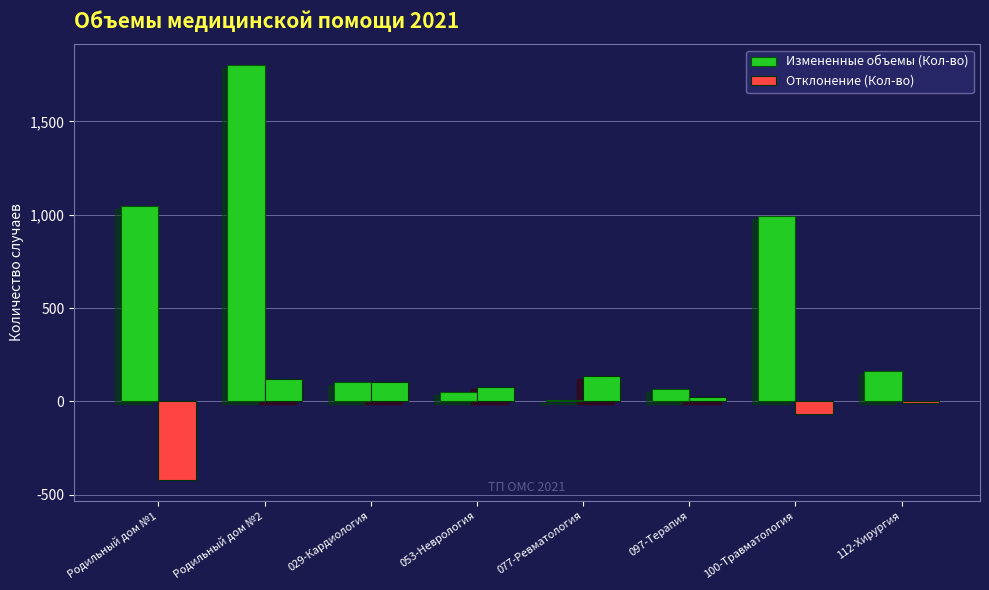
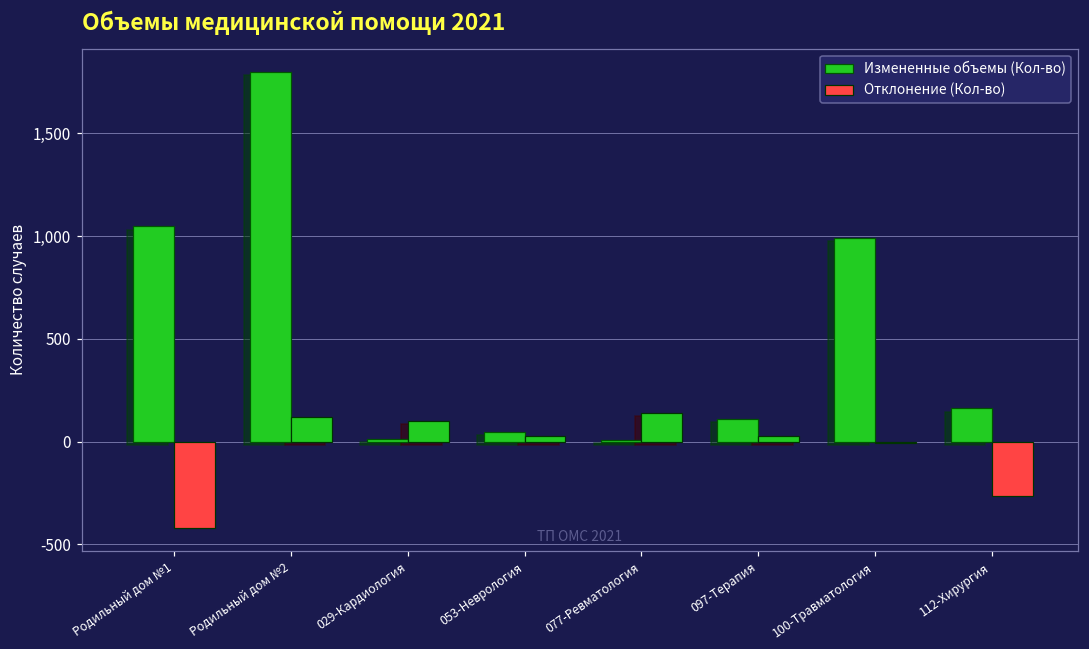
  {
    "Измененные объемы (Кол-во)": {
      "Родильный дом №1": "1,050",
      "Родильный дом №2": "1,800",
-     "029-Кардиология": "100",
+     "029-Кардиология": "10",
      "053-Неврология": "50",
-     "097-Терапия": "60",
+     "097-Терапия": "110",
      "100-Травматология": "990",
      "112-Хирургия": "160"
    },
    "Отклонение (Кол-во)": {
      "Родильный дом №1": "-420",
      "Родильный дом №2": "120",
      "029-Кардиология": "100",
-     "053-Неврология": "80",
+     "053-Неврология": "30",
      "077-Ревматология": "140",
      "097-Терапия": "30",
-     "100-Травматология": "-70",
-     "112-Хирургия": "-10"
+     "100-Травматология": "-10",
+     "112-Хирургия": "-270"
    }
  }
